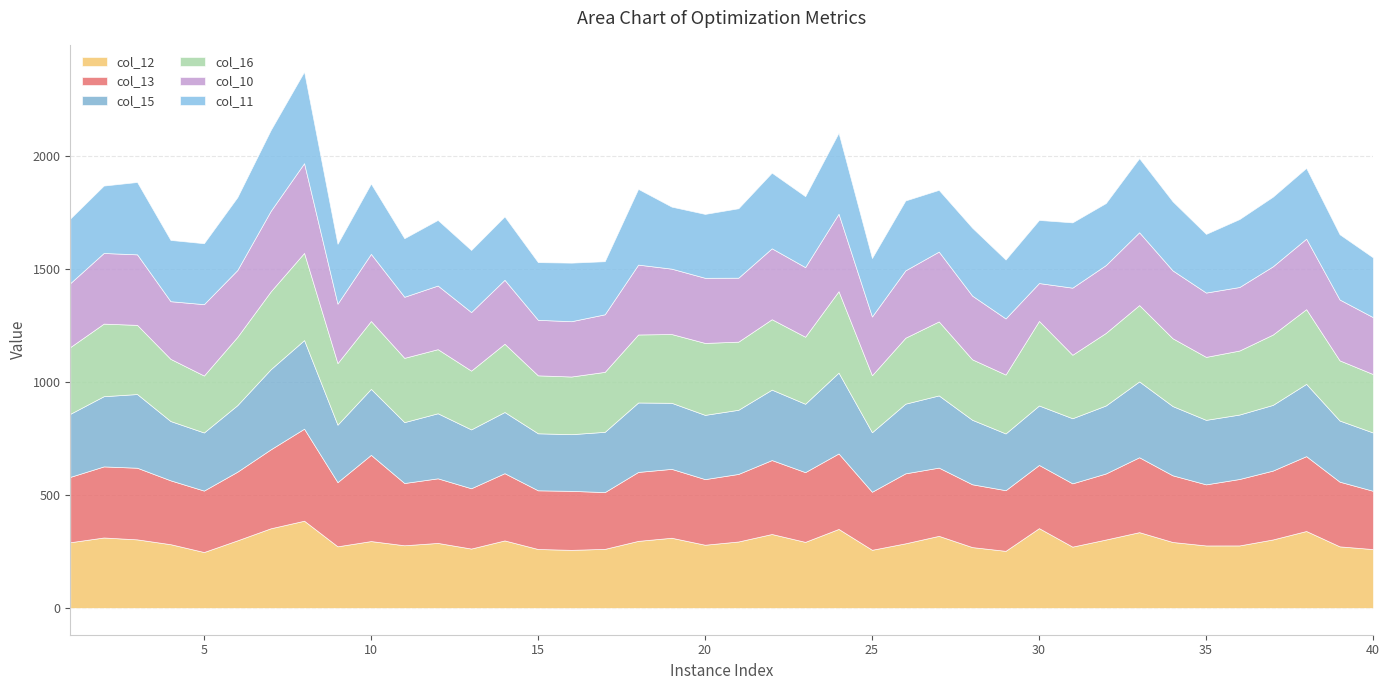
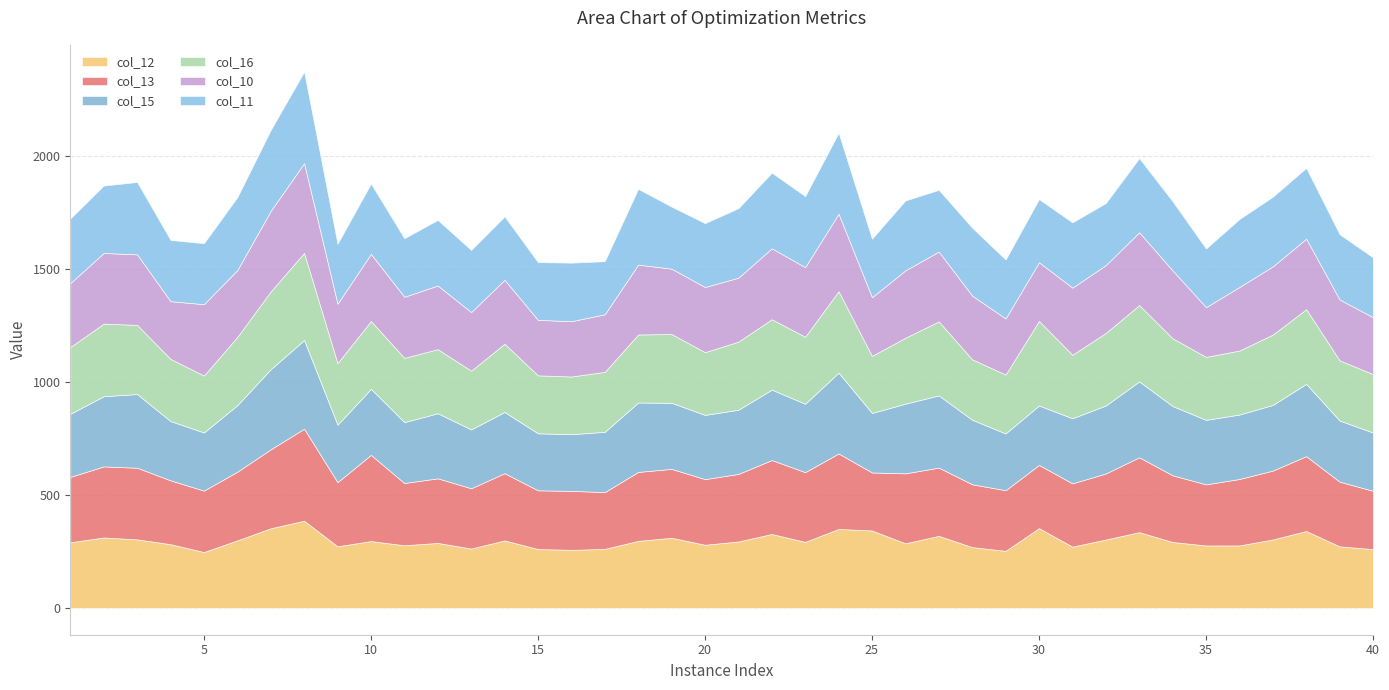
  {
    "col_12": {
      "5": 250,
      "10": 300,
      "15": 260,
      "20": 280,
-     "25": 260,
+     "25": 340,
      "30": 350,
      "35": 280,
      "40": 260
    },
    "col_13": {
      "5": 270,
      "10": 380,
      "15": 260,
      "20": 290,
      "25": 260,
      "30": 280,
      "35": 270,
      "40": 260
    },
    "col_16": {
      "5": 250,
      "10": 300,
      "15": 260,
-     "20": 320,
+     "20": 280,
      "25": 250,
      "30": 370,
      "35": 280,
      "40": 260
    },
    "col_10": {
      "5": 320,
      "10": 300,
      "15": 250,
      "20": 290,
      "25": 260,
-     "30": 170,
-     "35": 280,
+     "30": 260,
+     "35": 220,
      "40": 250
    }
  }
